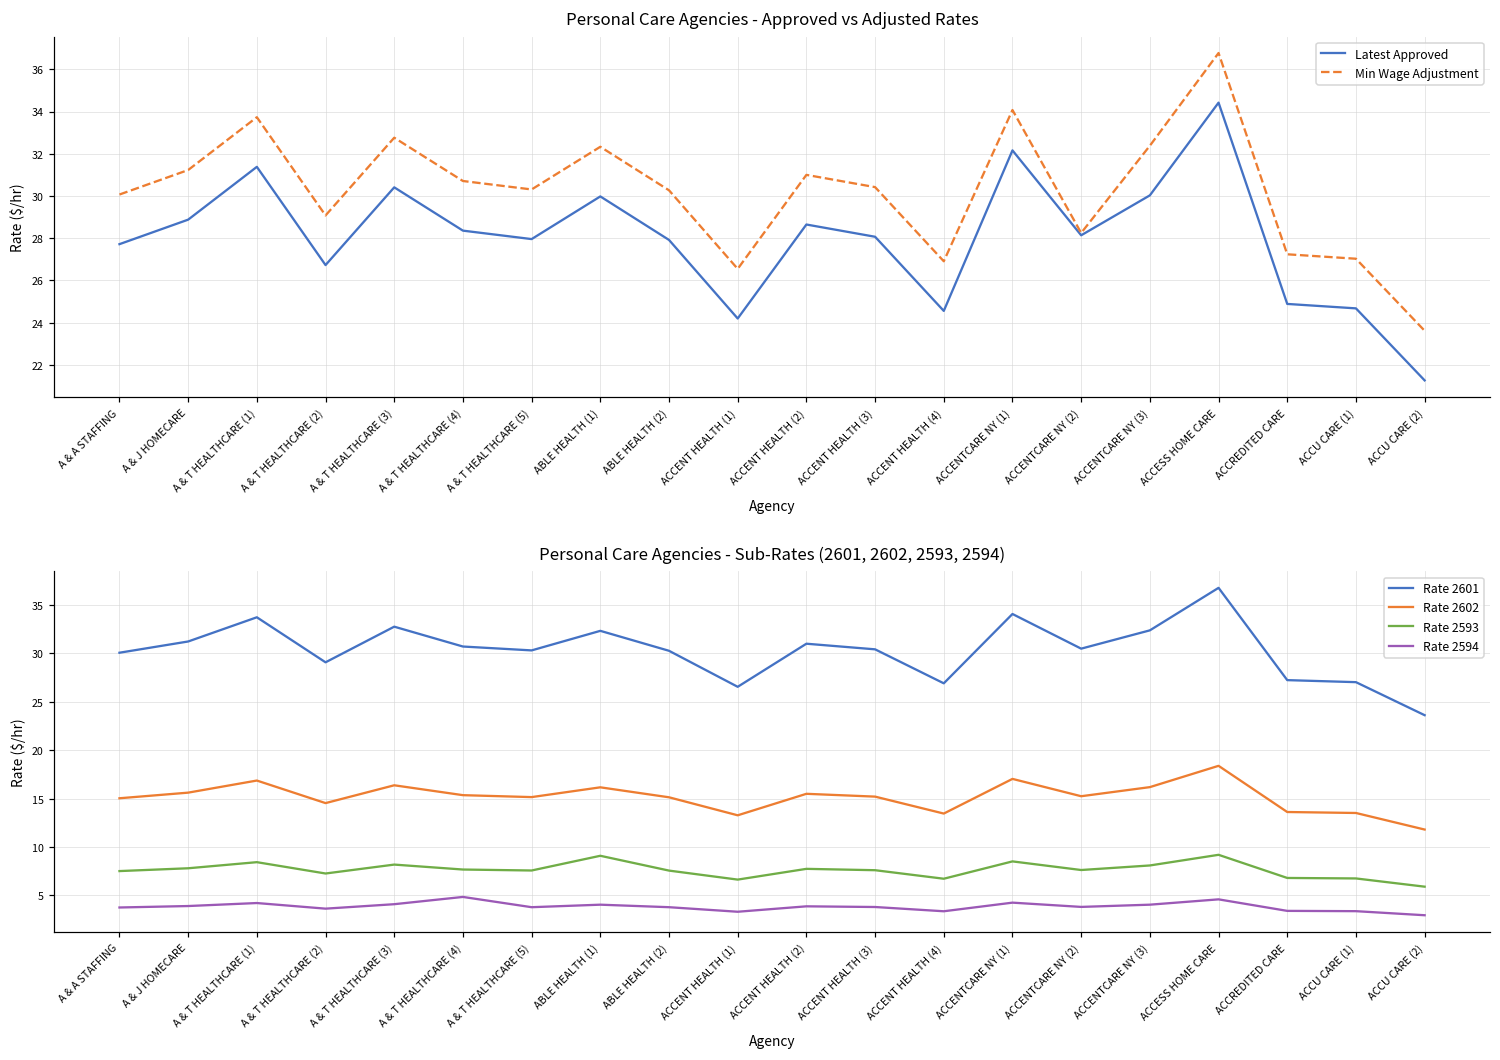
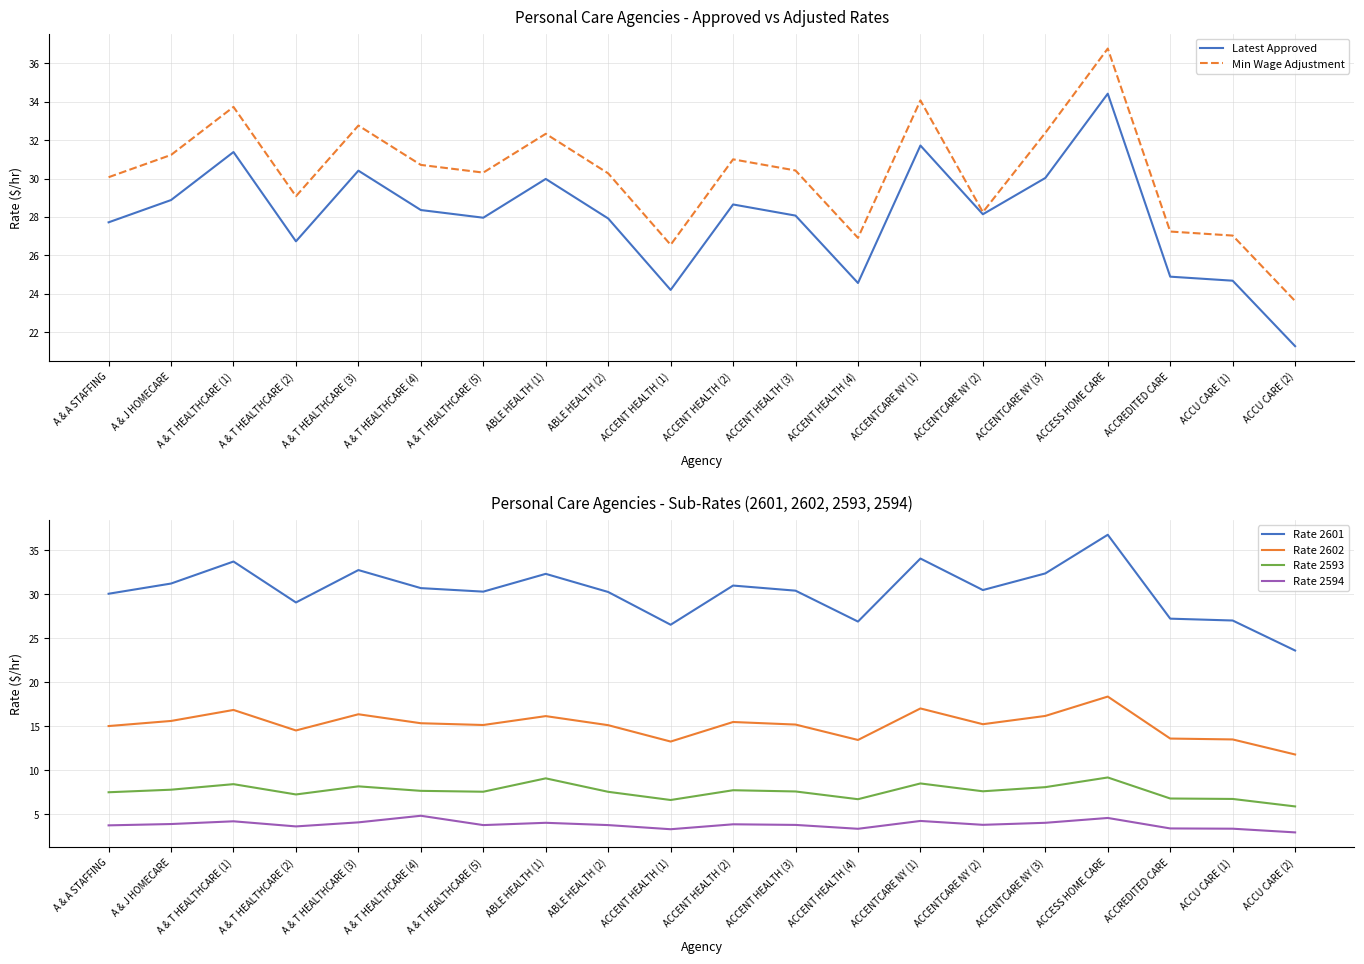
  {
    "Personal Care Agencies - Approved vs Adjusted Rates": {
      "Latest Approved": {
        "A & A STAFFING": 27.7,
        "A & J HOMECARE": 28.9,
        "A & T HEALTHCARE (1)": 31.4,
        "A & T HEALTHCARE (2)": 26.7,
        "A & T HEALTHCARE (3)": 30.4,
        "A & T HEALTHCARE (4)": 28.4,
        "A & T HEALTHCARE (5)": 28.0,
        "ABLE HEALTH (1)": 30.0,
        "ABLE HEALTH (2)": 27.9,
        "ACCENT HEALTH (1)": 24.2,
        "ACCENT HEALTH (2)": 28.7,
        "ACCENT HEALTH (3)": 28.1,
        "ACCENT HEALTH (4)": 24.6,
-       "ACCENTCARE NY (1)": 32.2,
+       "ACCENTCARE NY (1)": 31.7,
        "ACCENTCARE NY (3)": 30.0,
        "ACCESS HOME CARE": 34.4,
        "ACCREDITED CARE": 24.9,
        "ACCU CARE (1)": 24.7,
        "ACCU CARE (2)": 21.3
      },
      "Min Wage Adjustment": {
        "A & A STAFFING": 30.1,
        "A & J HOMECARE": 31.2,
        "A & T HEALTHCARE (1)": 33.7,
        "A & T HEALTHCARE (2)": 29.1,
        "A & T HEALTHCARE (3)": 32.8,
        "A & T HEALTHCARE (4)": 30.7,
        "A & T HEALTHCARE (5)": 30.3,
        "ABLE HEALTH (1)": 32.3,
        "ABLE HEALTH (2)": 30.3,
        "ACCENT HEALTH (1)": 26.6,
        "ACCENT HEALTH (2)": 31.0,
        "ACCENT HEALTH (3)": 30.4,
        "ACCENT HEALTH (4)": 26.9,
        "ACCENTCARE NY (1)": 34.1,
        "ACCENTCARE NY (3)": 32.4,
        "ACCESS HOME CARE": 36.8,
        "ACCREDITED CARE": 27.2,
        "ACCU CARE (1)": 27.0,
        "ACCU CARE (2)": 23.6
      }
    },
    "Personal Care Agencies - Sub-Rates (2601, 2602, 2593, 2594)": {
      "Rate 2601": {
        "A & A STAFFING": 30,
        "A & J HOMECARE": 31,
        "A & T HEALTHCARE (1)": 34,
        "A & T HEALTHCARE (2)": 29,
        "A & T HEALTHCARE (3)": 33,
        "A & T HEALTHCARE (4)": 31,
        "A & T HEALTHCARE (5)": 30,
        "ABLE HEALTH (1)": 32,
        "ABLE HEALTH (2)": 30,
        "ACCENT HEALTH (1)": 27,
        "ACCENT HEALTH (2)": 31,
        "ACCENT HEALTH (3)": 30,
        "ACCENT HEALTH (4)": 27,
        "ACCENTCARE NY (1)": 34,
        "ACCENTCARE NY (2)": 30,
        "ACCENTCARE NY (3)": 32,
        "ACCESS HOME CARE": 37,
        "ACCREDITED CARE": 27,
        "ACCU CARE (1)": 27,
        "ACCU CARE (2)": 24
      },
      "Rate 2602": {
        "A & A STAFFING": 15,
        "A & J HOMECARE": 16,
        "A & T HEALTHCARE (1)": 17,
        "A & T HEALTHCARE (2)": 15,
        "A & T HEALTHCARE (3)": 16,
        "A & T HEALTHCARE (4)": 15,
        "A & T HEALTHCARE (5)": 15,
        "ABLE HEALTH (1)": 16,
        "ABLE HEALTH (2)": 15,
        "ACCENT HEALTH (1)": 13,
        "ACCENT HEALTH (2)": 16,
        "ACCENT HEALTH (3)": 15,
        "ACCENT HEALTH (4)": 13,
        "ACCENTCARE NY (1)": 17,
        "ACCENTCARE NY (2)": 15,
        "ACCENTCARE NY (3)": 16,
        "ACCESS HOME CARE": 18,
        "ACCREDITED CARE": 14,
        "ACCU CARE (1)": 14,
        "ACCU CARE (2)": 12
      },
      "Rate 2593": {
        "A & A STAFFING": 8,
        "A & J HOMECARE": 8,
        "A & T HEALTHCARE (1)": 8,
        "A & T HEALTHCARE (2)": 7,
        "A & T HEALTHCARE (3)": 8,
        "A & T HEALTHCARE (4)": 8,
        "A & T HEALTHCARE (5)": 8,
        "ABLE HEALTH (1)": 9,
        "ABLE HEALTH (2)": 8,
        "ACCENT HEALTH (1)": 7,
        "ACCENT HEALTH (2)": 8,
        "ACCENT HEALTH (3)": 8,
        "ACCENT HEALTH (4)": 7,
        "ACCENTCARE NY (1)": 9,
        "ACCENTCARE NY (2)": 8,
        "ACCENTCARE NY (3)": 8,
        "ACCESS HOME CARE": 9,
        "ACCREDITED CARE": 7,
        "ACCU CARE (1)": 7,
        "ACCU CARE (2)": 6
      },
      "Rate 2594": {
        "A & A STAFFING": 4,
        "A & J HOMECARE": 4,
        "A & T HEALTHCARE (1)": 4,
        "A & T HEALTHCARE (2)": 4,
        "A & T HEALTHCARE (3)": 4,
        "A & T HEALTHCARE (4)": 5,
        "A & T HEALTHCARE (5)": 4,
        "ABLE HEALTH (1)": 4,
        "ABLE HEALTH (2)": 4,
        "ACCENT HEALTH (1)": 3,
        "ACCENT HEALTH (2)": 4,
        "ACCENT HEALTH (3)": 4,
        "ACCENT HEALTH (4)": 3,
        "ACCENTCARE NY (1)": 4,
        "ACCENTCARE NY (2)": 4,
        "ACCENTCARE NY (3)": 4,
        "ACCESS HOME CARE": 5,
        "ACCREDITED CARE": 3,
        "ACCU CARE (1)": 3,
        "ACCU CARE (2)": 3
      }
    }
  }
